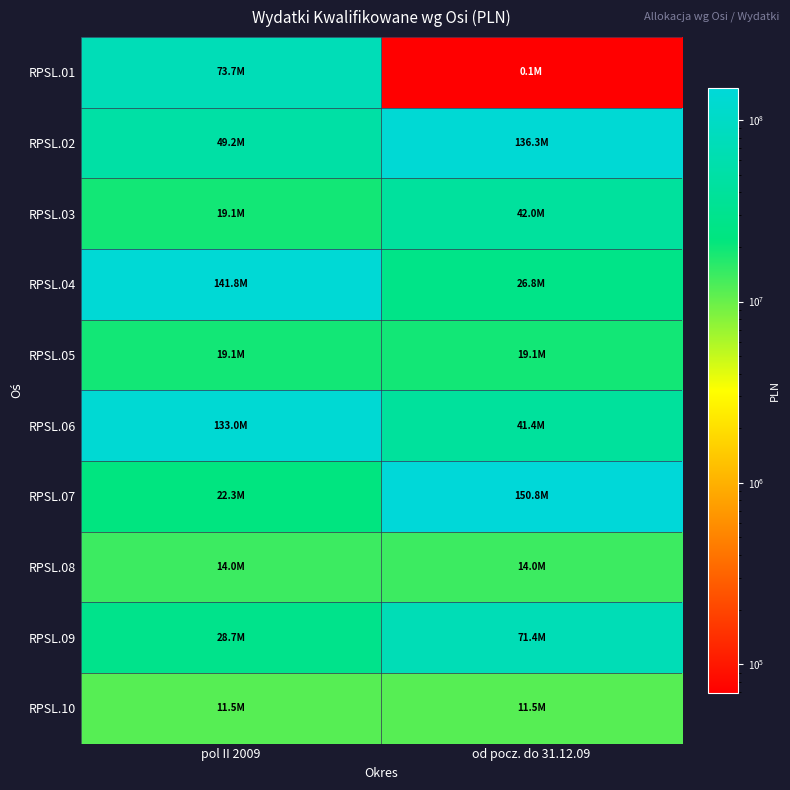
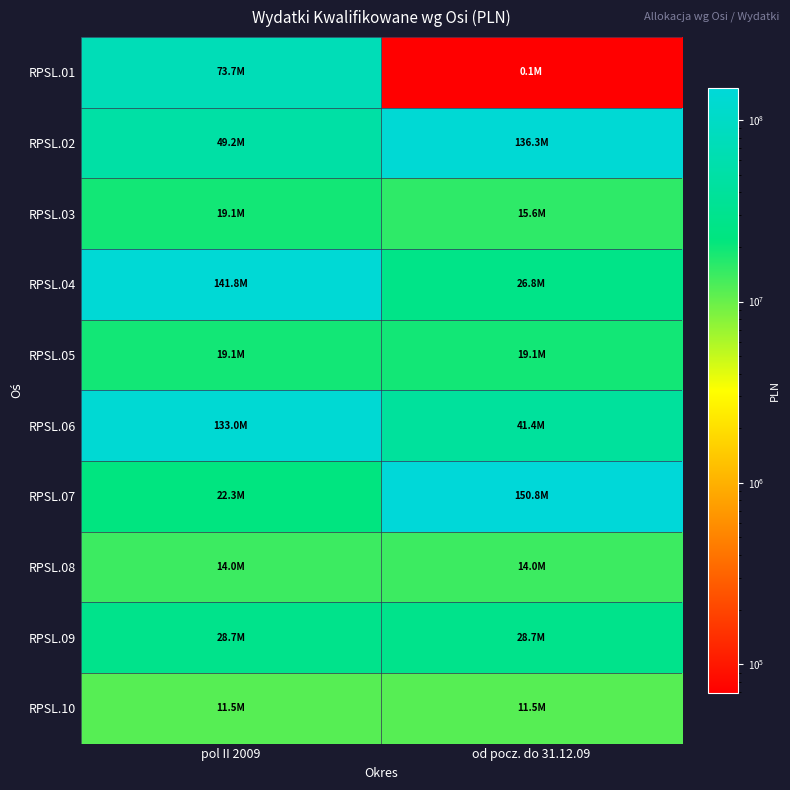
  {
    "RPSL.01": {
      "pol II 2009": "73.7M",
      "od pocz. do 31.12.09": "0.1M"
    },
    "RPSL.02": {
      "pol II 2009": "49.2M",
      "od pocz. do 31.12.09": "136.3M"
    },
    "RPSL.03": {
      "pol II 2009": "19.1M",
-     "od pocz. do 31.12.09": "42.0M"
+     "od pocz. do 31.12.09": "15.6M"
    },
    "RPSL.04": {
      "pol II 2009": "141.8M",
      "od pocz. do 31.12.09": "26.8M"
    },
    "RPSL.05": {
      "pol II 2009": "19.1M",
      "od pocz. do 31.12.09": "19.1M"
    },
    "RPSL.06": {
      "pol II 2009": "133.0M",
      "od pocz. do 31.12.09": "41.4M"
    },
    "RPSL.07": {
      "pol II 2009": "22.3M",
      "od pocz. do 31.12.09": "150.8M"
    },
    "RPSL.08": {
      "pol II 2009": "14.0M",
      "od pocz. do 31.12.09": "14.0M"
    },
    "RPSL.09": {
      "pol II 2009": "28.7M",
-     "od pocz. do 31.12.09": "71.4M"
+     "od pocz. do 31.12.09": "28.7M"
    },
    "RPSL.10": {
      "pol II 2009": "11.5M",
      "od pocz. do 31.12.09": "11.5M"
    }
  }
